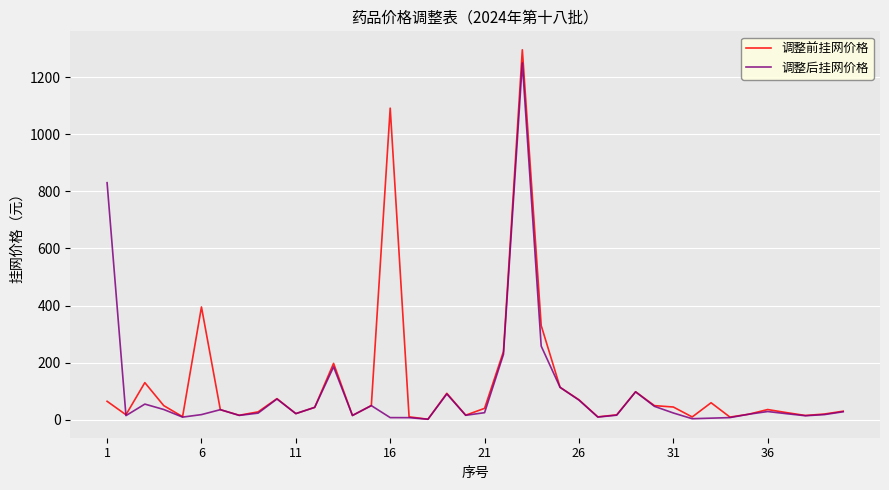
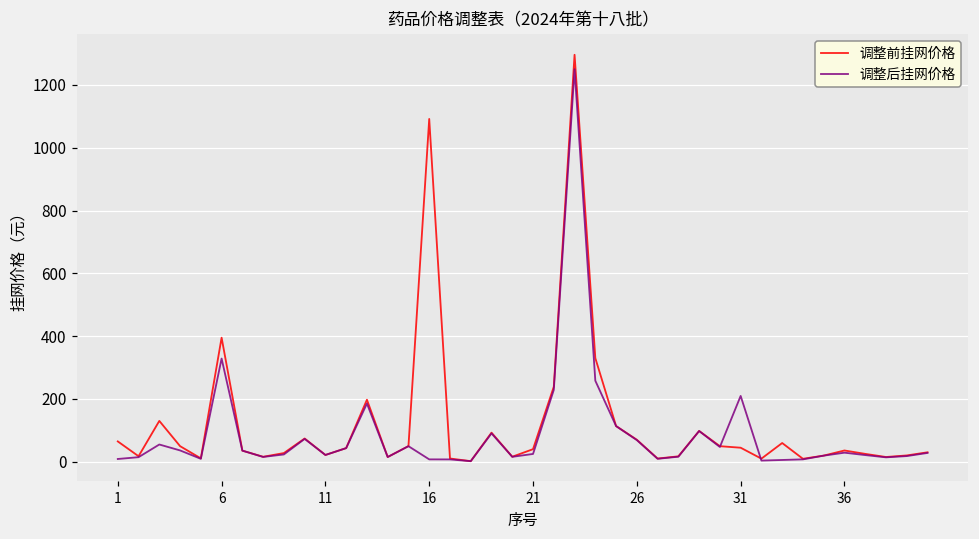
  {
    "调整前挂网价格": {
      "1": 60,
      "6": 400,
      "16": 1090,
      "21": 40,
      "31": 40
    },
    "调整后挂网价格": {
-     "1": 830,
-     "6": 20,
+     "1": 10,
+     "6": 330,
      "16": 10,
      "21": 20,
-     "31": 20
+     "31": 210
    }
  }
